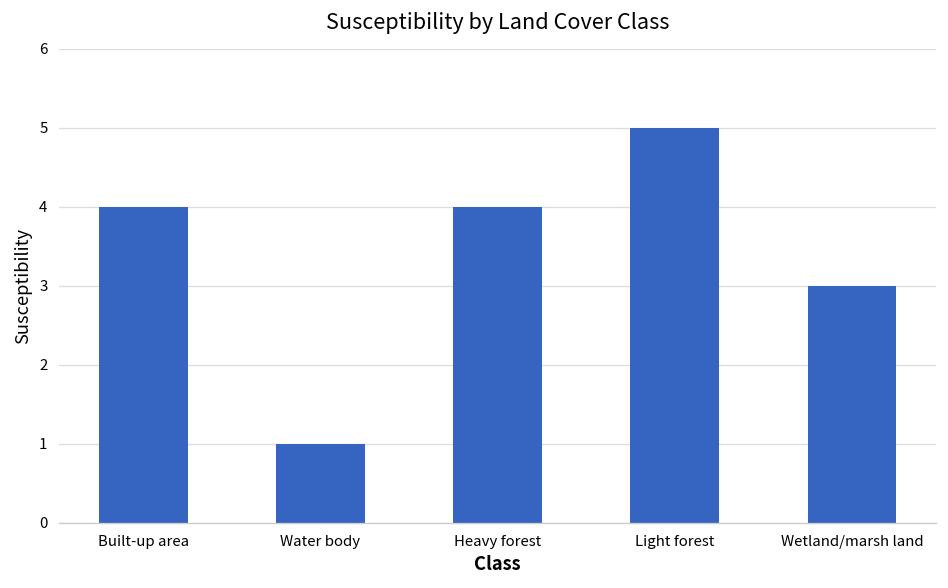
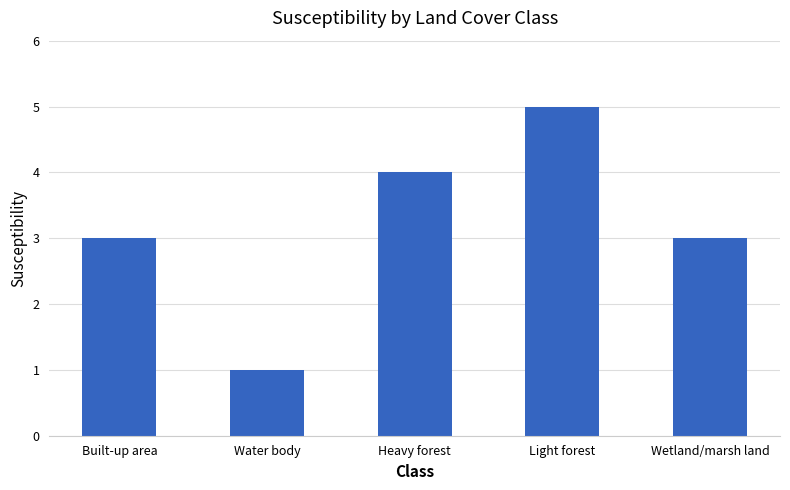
  {
-   "Built-up area": 4,
+   "Built-up area": 3,
    "Water body": 1,
    "Heavy forest": 4,
    "Light forest": 5,
    "Wetland/marsh land": 3
  }
